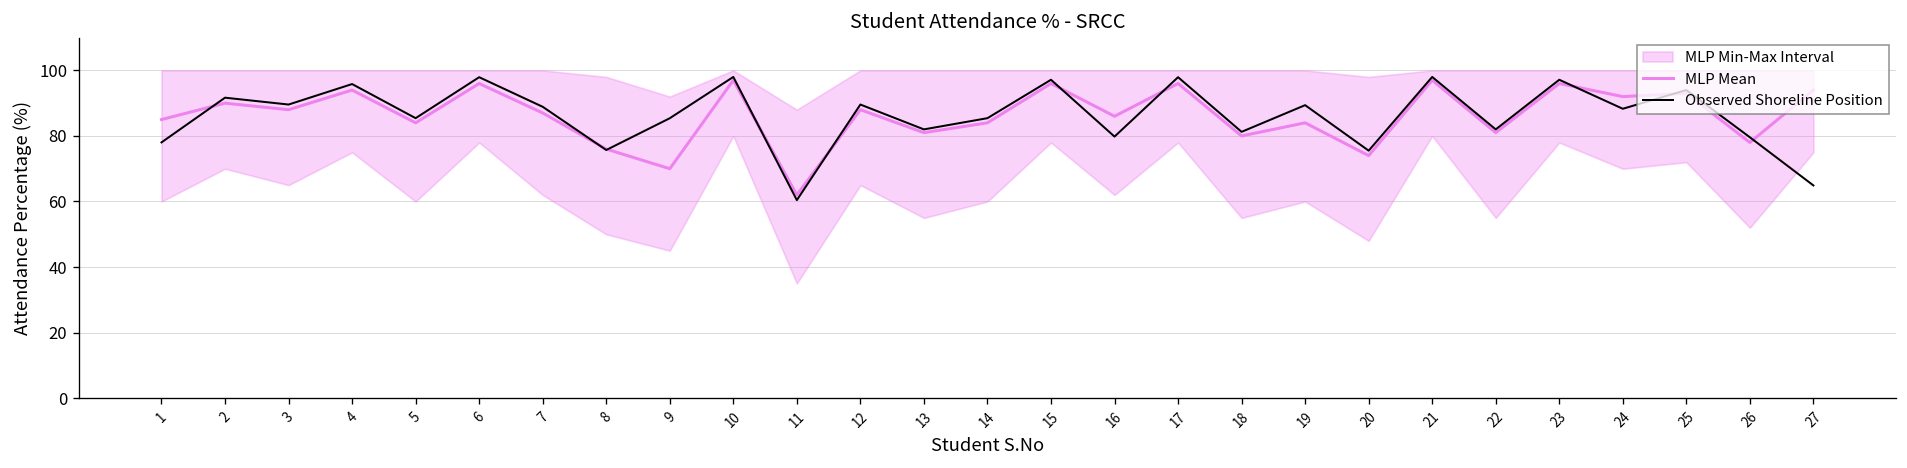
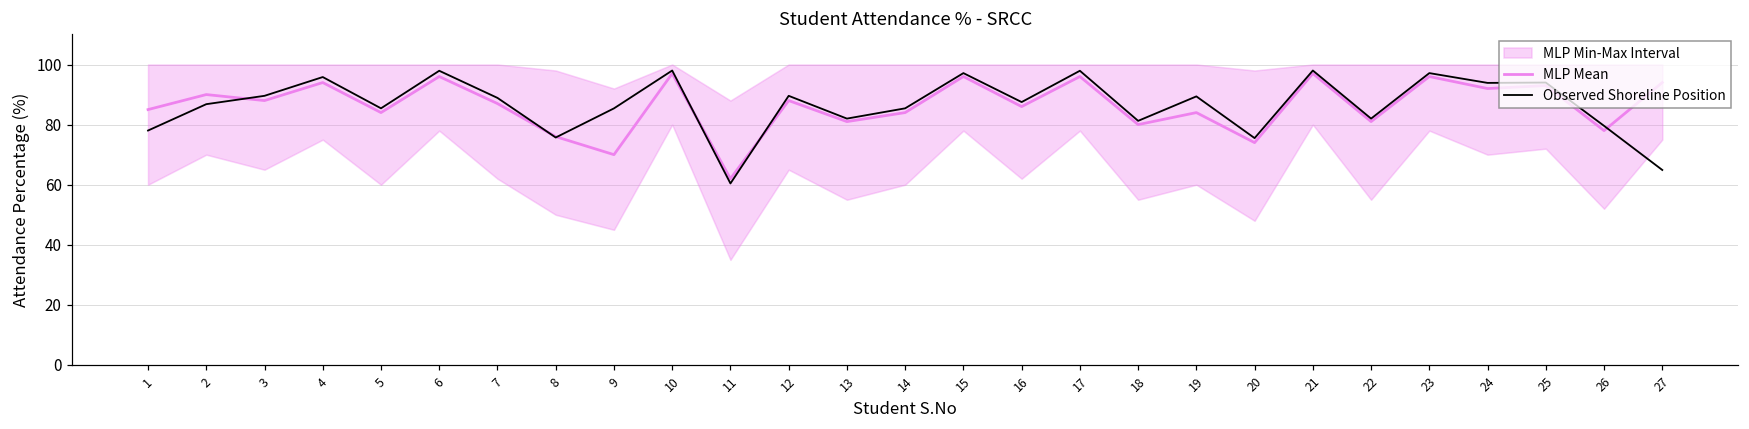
  {
    "Observed Shoreline Position": {
      "1": 78,
-     "2": 92,
+     "2": 87,
      "3": 90,
      "4": 96,
      "5": 85,
      "6": 98,
      "7": 89,
      "9": 85,
      "10": 98,
      "11": 60,
      "12": 90,
      "13": 82,
      "14": 85,
      "15": 97,
-     "16": 80,
+     "16": 88,
      "17": 98,
      "18": 81,
      "19": 89,
      "20": 76,
      "21": 98,
      "22": 82,
      "23": 97,
-     "24": 88,
+     "24": 94,
      "26": 80,
      "27": 65
    }
  }
